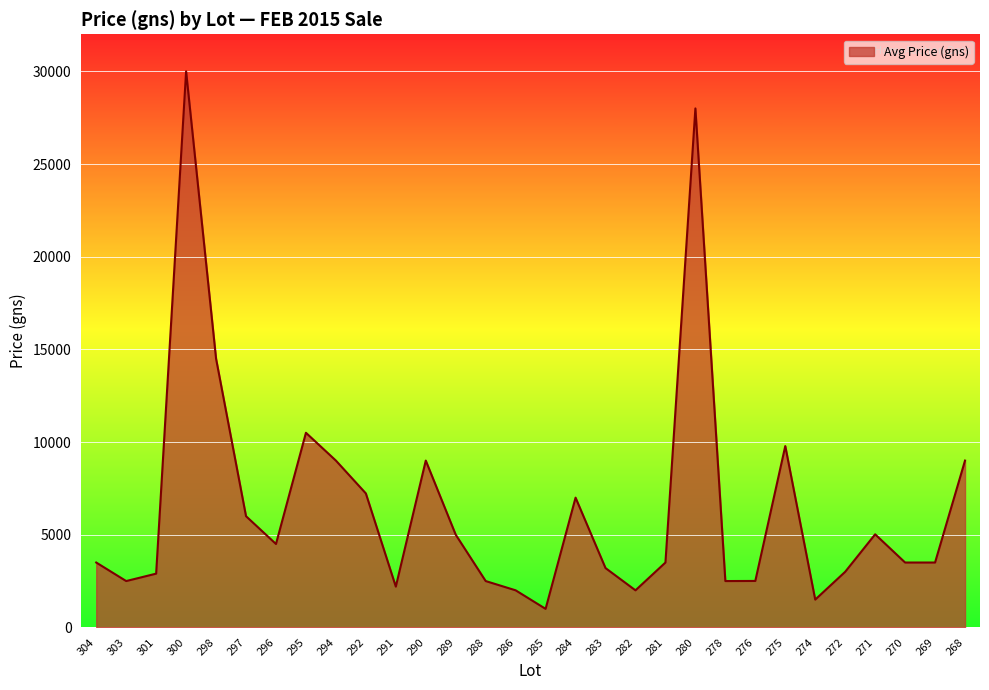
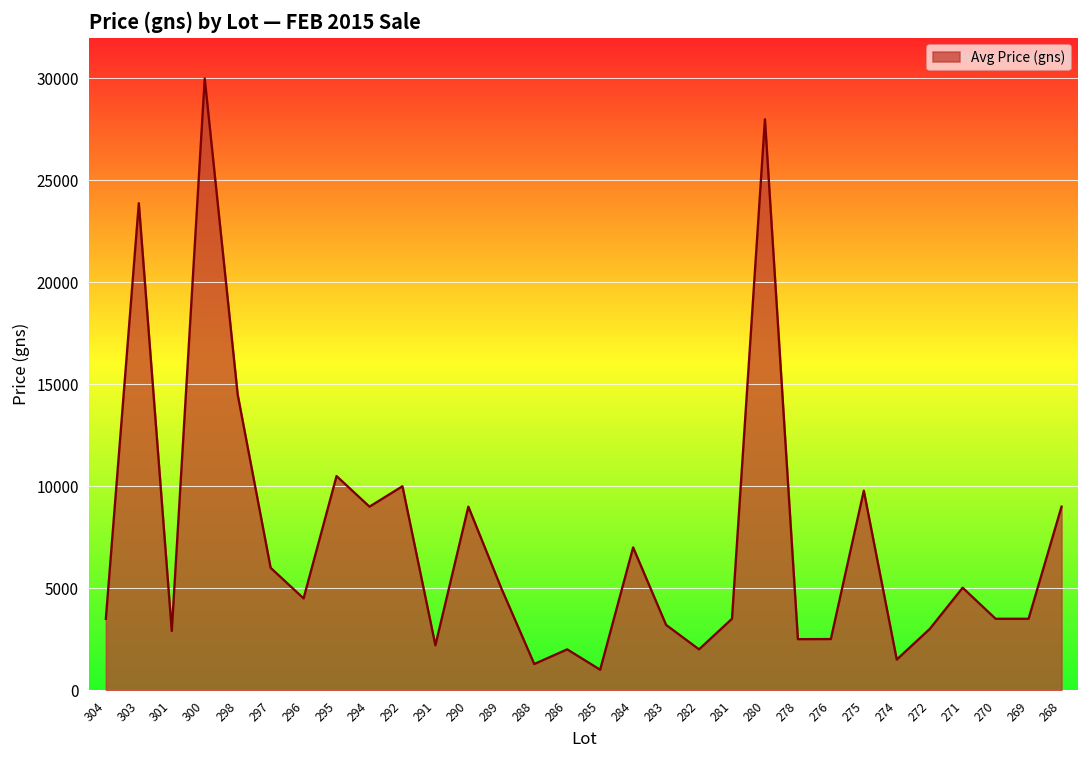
  {
    "304": 3500,
-   "303": 2500,
+   "303": 23900,
    "301": 2900,
    "300": 30000,
    "298": 14500,
    "297": 6000,
    "296": 4500,
    "295": 10500,
    "294": 9000,
-   "292": 7200,
+   "292": 10000,
    "291": 2200,
    "290": 9000,
    "289": 5000,
-   "288": 2500,
+   "288": 1300,
    "286": 2000,
    "285": 1000,
    "284": 7000,
    "283": 3200,
    "282": 2000,
    "281": 3500,
    "280": 28000,
    "278": 2500,
    "276": 2500,
    "275": 9800,
    "274": 1500,
    "272": 3000,
    "271": 5000,
    "270": 3500,
    "269": 3500,
    "268": 9000
  }
